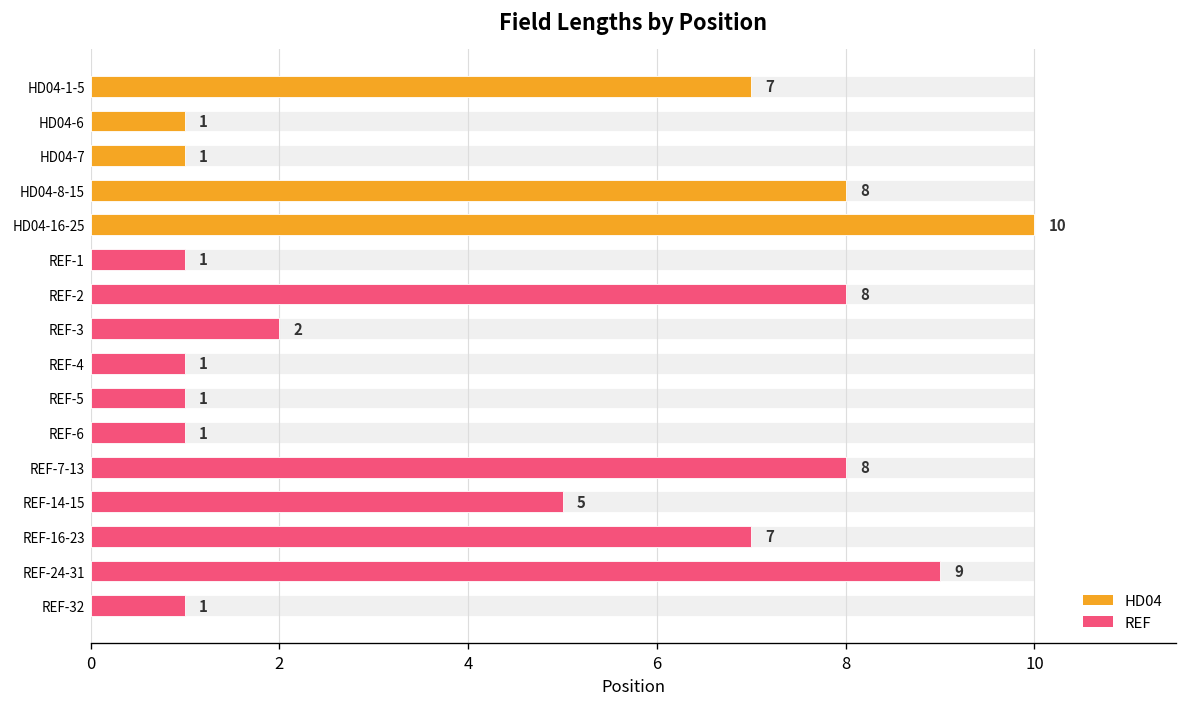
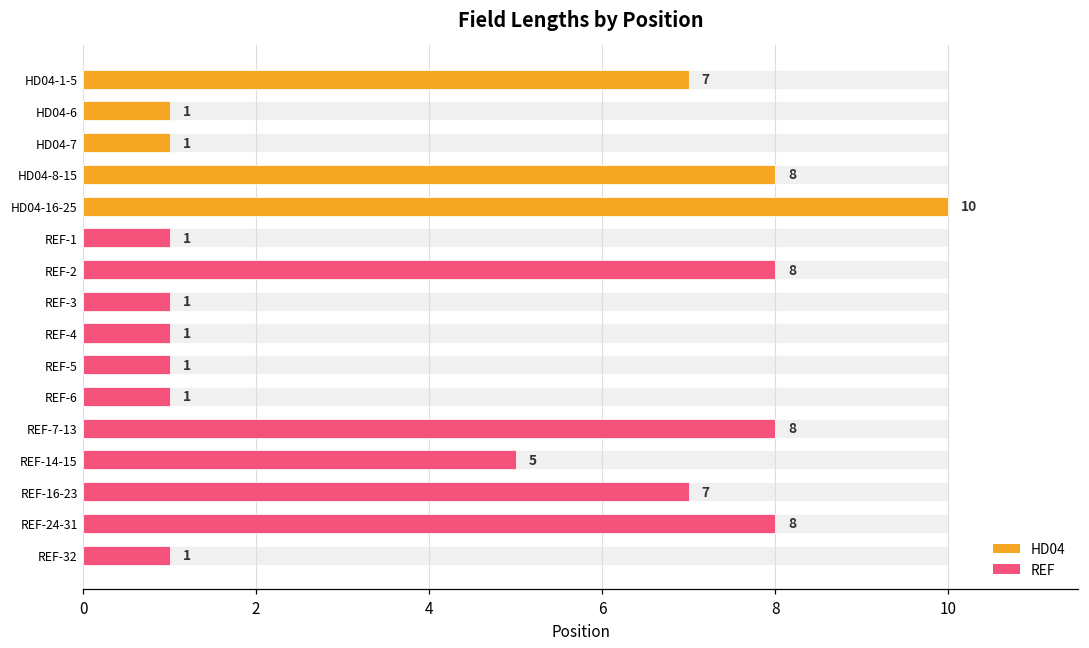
  {
    "HD04": {
      "HD04-16-25": 10
    },
    "REF": {
-     "REF-3": 2,
-     "REF-24-31": 9
+     "REF-3": 1,
+     "REF-24-31": 8
    }
  }
